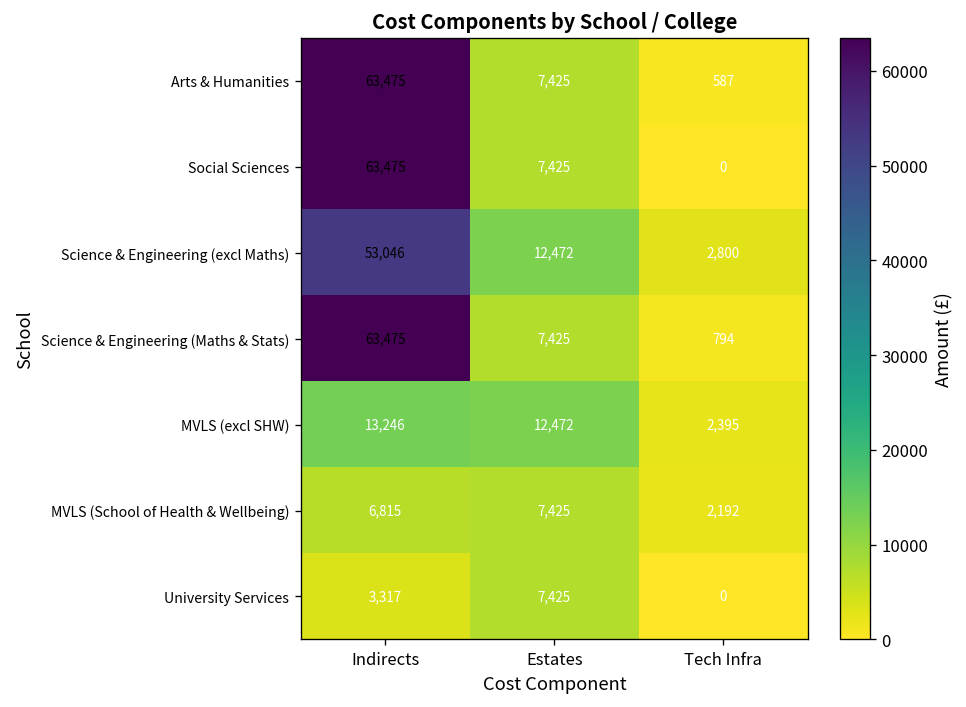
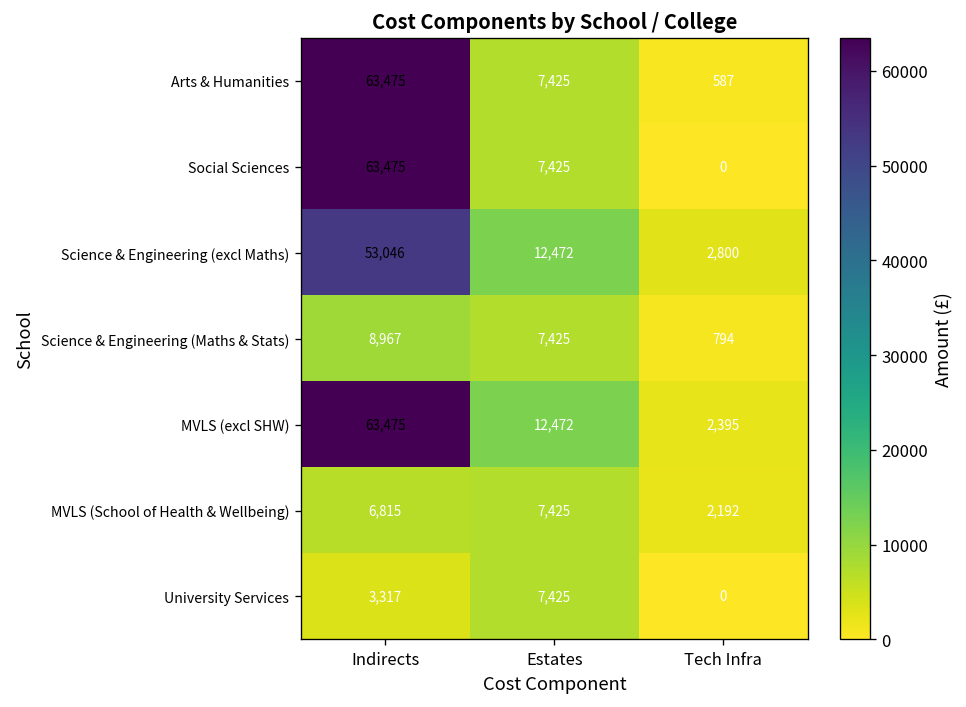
  {
    "Arts & Humanities": {
      "Indirects": "63,475",
      "Estates": "7,425",
      "Tech Infra": "587"
    },
    "Social Sciences": {
      "Indirects": "63,475",
      "Estates": "7,425",
      "Tech Infra": "0"
    },
    "Science & Engineering (excl Maths)": {
      "Indirects": "53,046",
      "Estates": "12,472",
      "Tech Infra": "2,800"
    },
    "Science & Engineering (Maths & Stats)": {
-     "Indirects": "63,475",
+     "Indirects": "8,967",
      "Estates": "7,425",
      "Tech Infra": "794"
    },
    "MVLS (excl SHW)": {
-     "Indirects": "13,246",
+     "Indirects": "63,475",
      "Estates": "12,472",
      "Tech Infra": "2,395"
    },
    "MVLS (School of Health & Wellbeing)": {
      "Indirects": "6,815",
      "Estates": "7,425",
      "Tech Infra": "2,192"
    },
    "University Services": {
      "Indirects": "3,317",
      "Estates": "7,425",
      "Tech Infra": "0"
    }
  }
